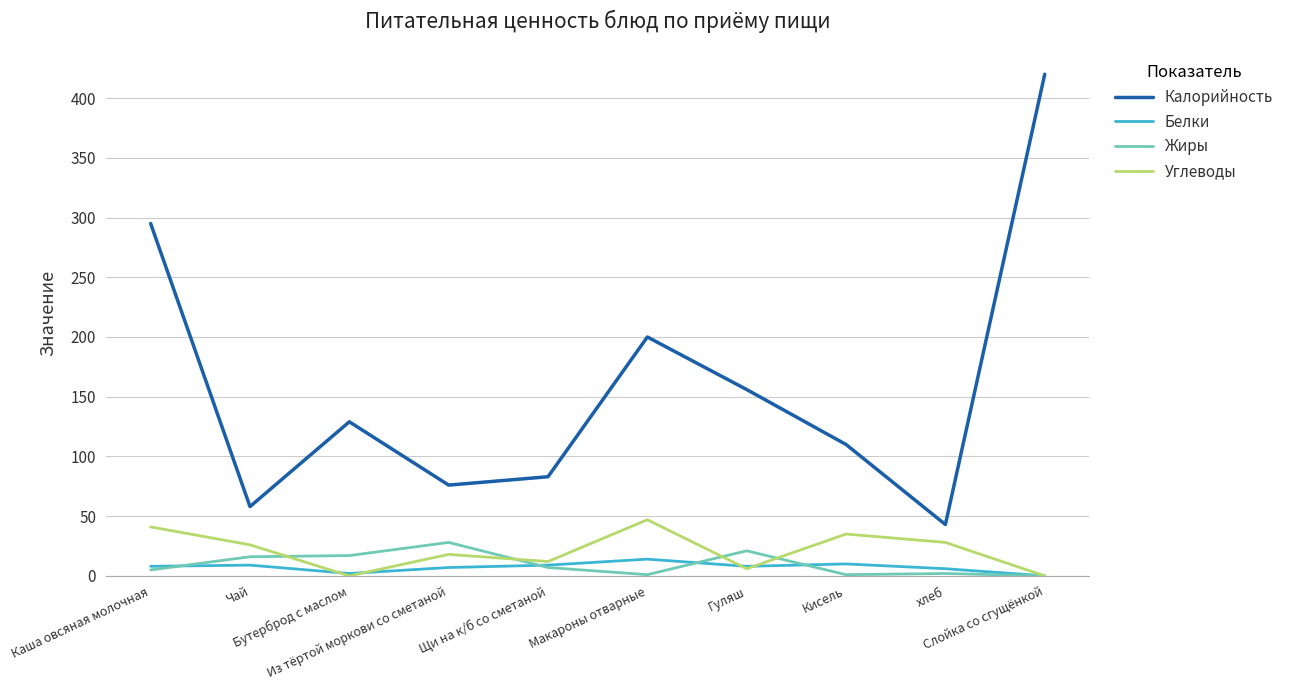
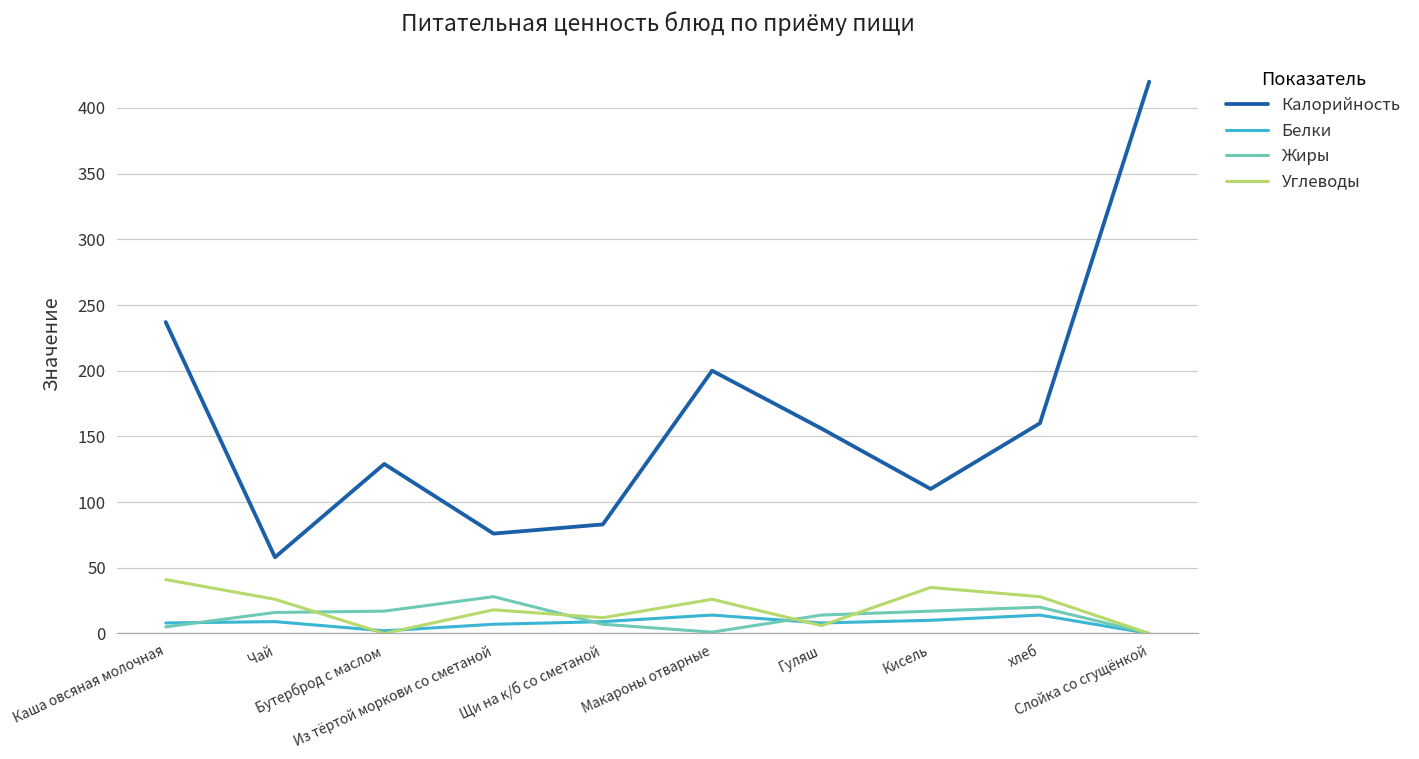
  {
    "Калорийность": {
-     "Каша овсяная молочная": 295,
+     "Каша овсяная молочная": 237,
      "Чай": 58,
      "Бутерброд с маслом": 129,
      "Из тёртой моркови со сметаной": 76,
      "Щи на к/б со сметаной": 83,
      "Макароны отварные": 200,
      "Гуляш": 156,
      "Кисель": 110,
-     "хлеб": 43,
+     "хлеб": 160,
      "Слойка со сгущёнкой": 420
    },
    "Белки": {
      "Каша овсяная молочная": 8,
      "Чай": 9,
      "Из тёртой моркови со сметаной": 7,
      "Макароны отварные": 14,
      "Кисель": 10,
-     "хлеб": 6
+     "хлеб": 14
    },
    "Жиры": {
      "Каша овсяная молочная": 5,
      "Чай": 16,
      "Бутерброд с маслом": 17,
      "Из тёртой моркови со сметаной": 28,
      "Макароны отварные": 1,
-     "Гуляш": 21,
-     "Кисель": 1,
-     "хлеб": 2
+     "Гуляш": 14,
+     "Кисель": 17,
+     "хлеб": 20
    },
    "Углеводы": {
      "Каша овсяная молочная": 41,
      "Чай": 26,
      "Из тёртой моркови со сметаной": 18,
      "Щи на к/б со сметаной": 12,
-     "Макароны отварные": 47,
+     "Макароны отварные": 26,
      "Кисель": 35,
      "хлеб": 28
    }
  }
